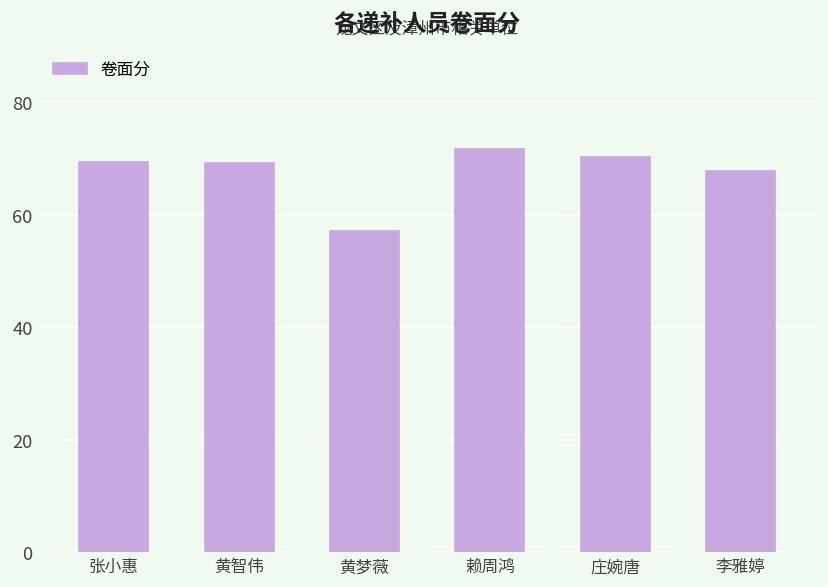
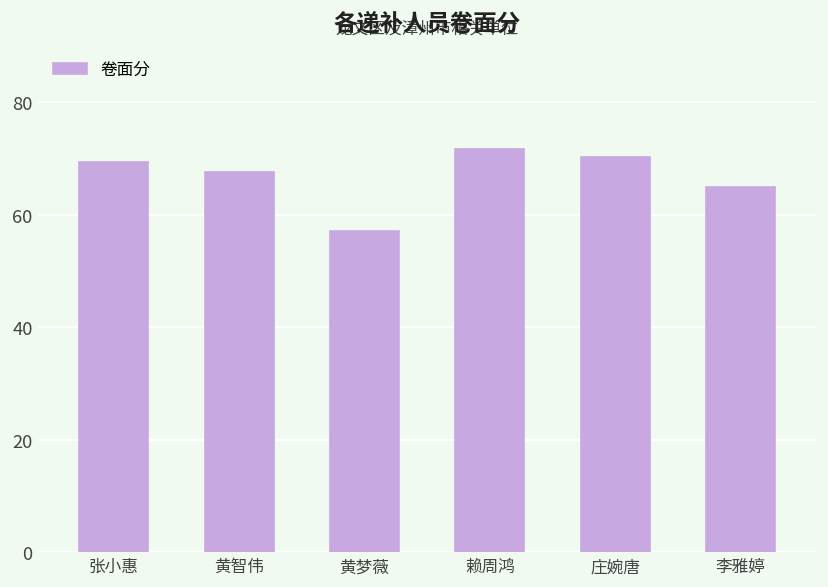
  {
    "张小惠": 69,
-   "黄智伟": 69,
+   "黄智伟": 68,
    "黄梦薇": 57,
    "赖周鸿": 72,
    "庄婉唐": 70,
-   "李雅婷": 68
+   "李雅婷": 65
  }
